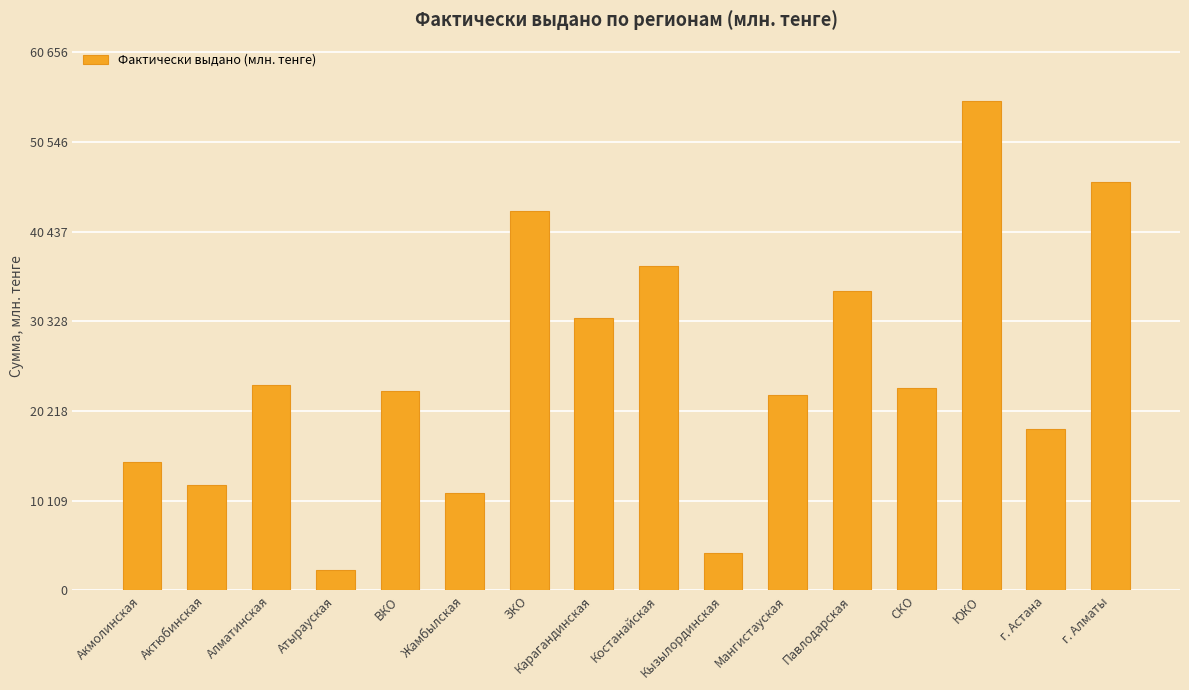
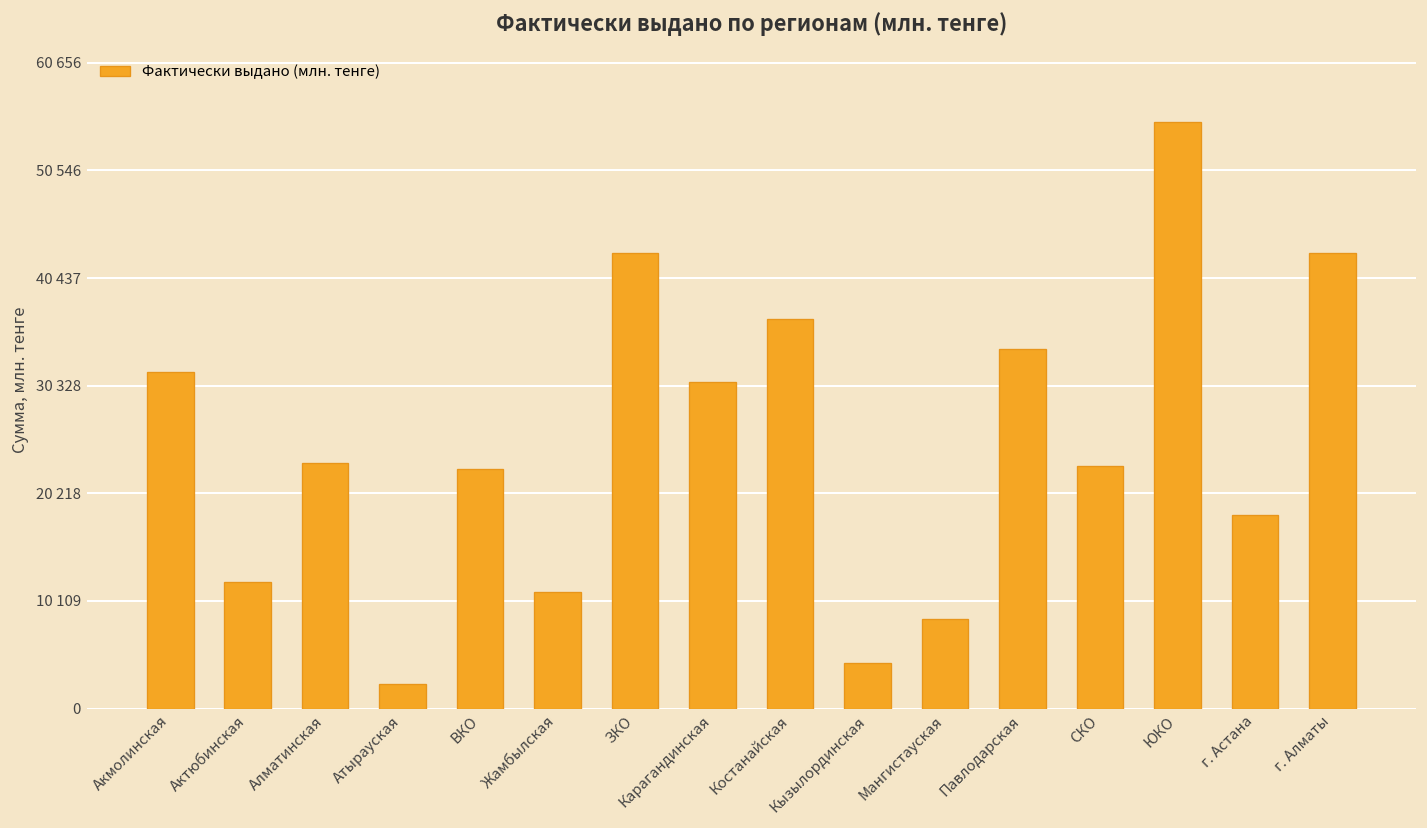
  {
-   "Акмолинская": 15000,
+   "Акмолинская": 32000,
    "Актюбинская": 12000,
    "Алматинская": 23000,
    "Атырауская": 2000,
    "ВКО": 22000,
    "Жамбылская": 11000,
    "ЗКО": 43000,
    "Карагандинская": 31000,
    "Костанайская": 37000,
    "Кызылординская": 4000,
-   "Мангистауская": 22000,
+   "Мангистауская": 8000,
    "Павлодарская": 34000,
    "СКО": 23000,
    "ЮКО": 55000,
    "г. Астана": 18000,
-   "г. Алматы": 46000
+   "г. Алматы": 43000
  }
